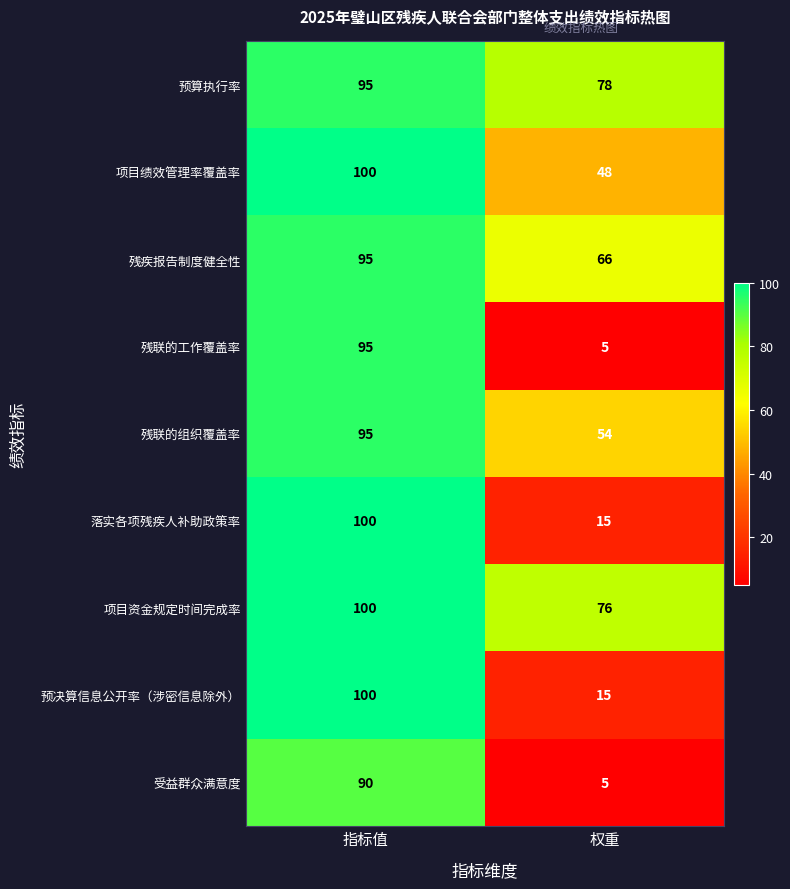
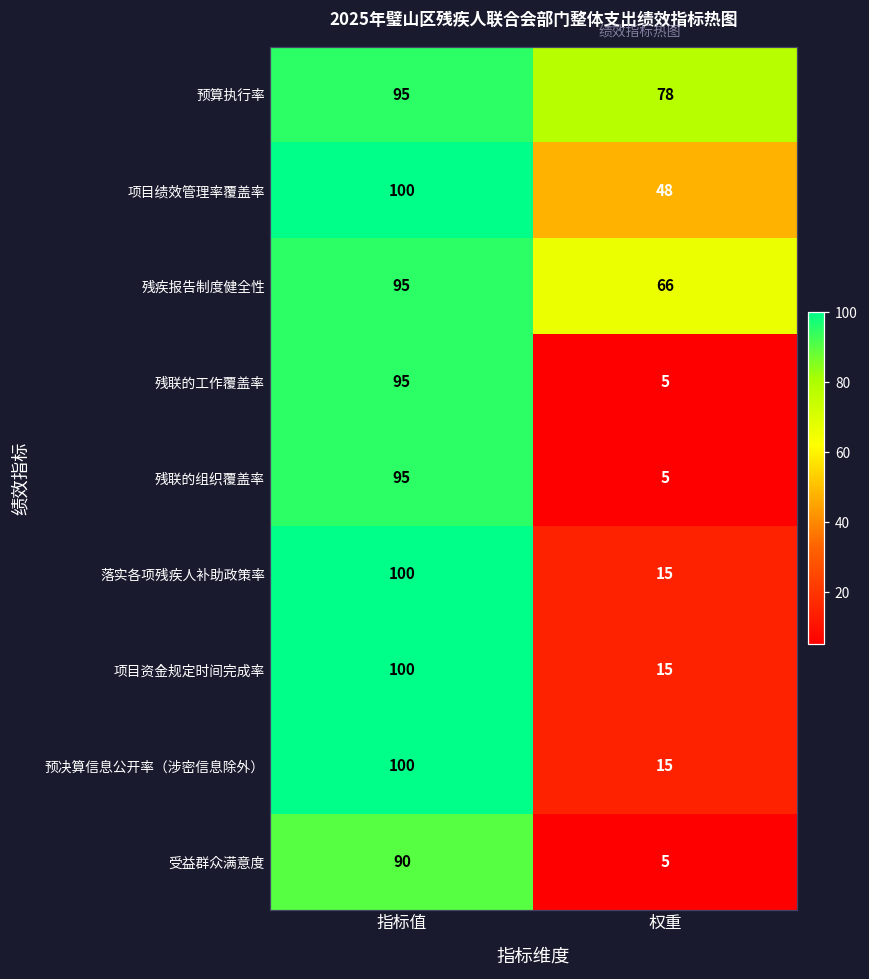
  {
    "预算执行率": {
      "指标值": 95,
      "权重": 78
    },
    "项目绩效管理率覆盖率": {
      "指标值": 100,
      "权重": 48
    },
    "残疾报告制度健全性": {
      "指标值": 95,
      "权重": 66
    },
    "残联的工作覆盖率": {
      "指标值": 95,
      "权重": 5
    },
    "残联的组织覆盖率": {
      "指标值": 95,
-     "权重": 54
+     "权重": 5
    },
    "落实各项残疾人补助政策率": {
      "指标值": 100,
      "权重": 15
    },
    "项目资金规定时间完成率": {
      "指标值": 100,
-     "权重": 76
+     "权重": 15
    },
    "预决算信息公开率（涉密信息除外）": {
      "指标值": 100,
      "权重": 15
    },
    "受益群众满意度": {
      "指标值": 90,
      "权重": 5
    }
  }
